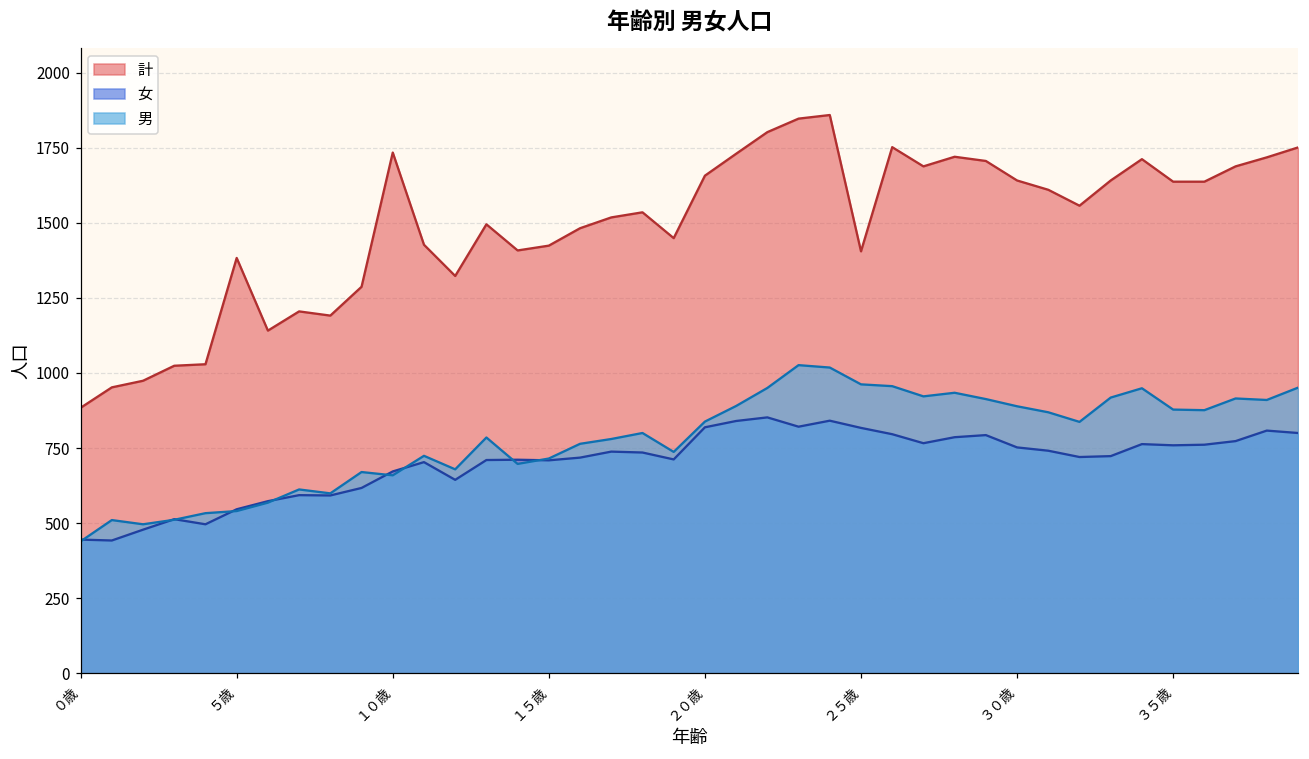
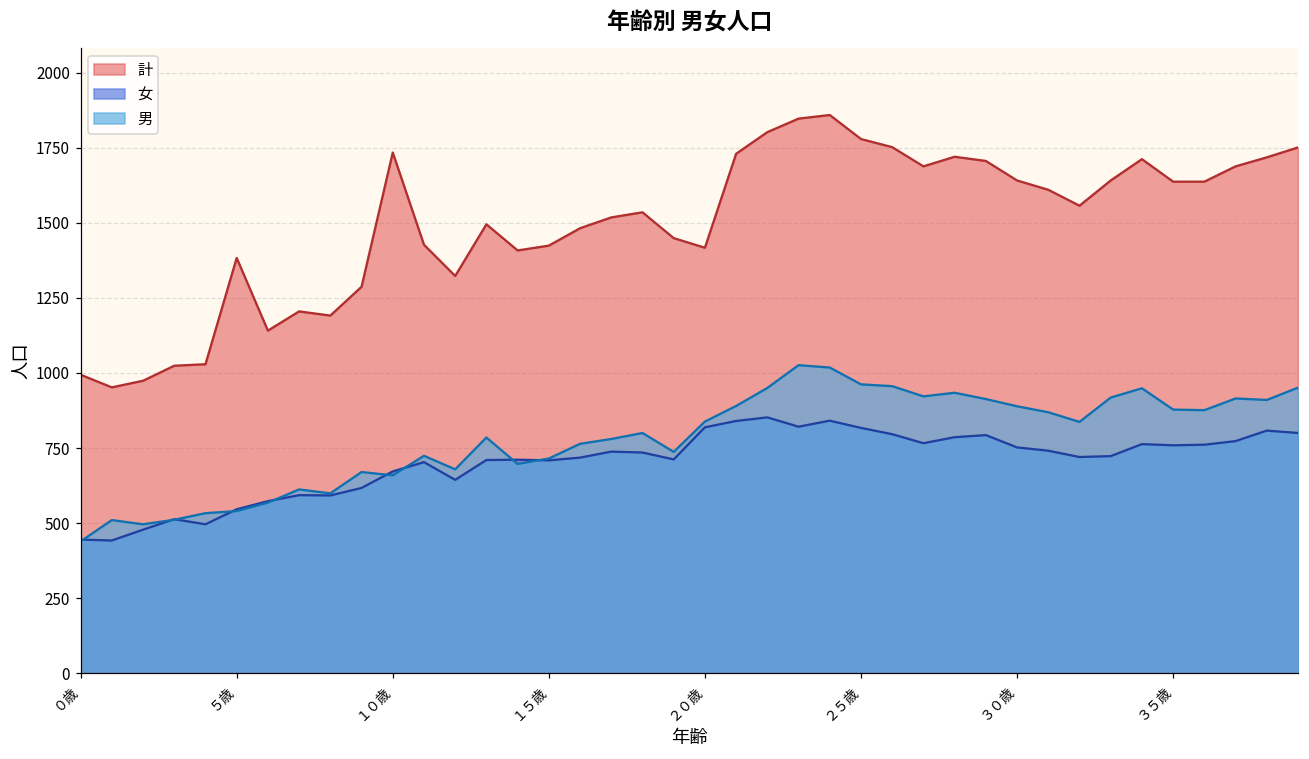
  {
    "計": {
-     "０歳": 880,
+     "０歳": 990,
      "５歳": 1380,
      "１０歳": 1730,
      "１５歳": 1420,
-     "２０歳": 1660,
-     "２５歳": 1410,
+     "２０歳": 1420,
+     "２５歳": 1780,
      "３０歳": 1640,
      "３５歳": 1640
    }
  }
